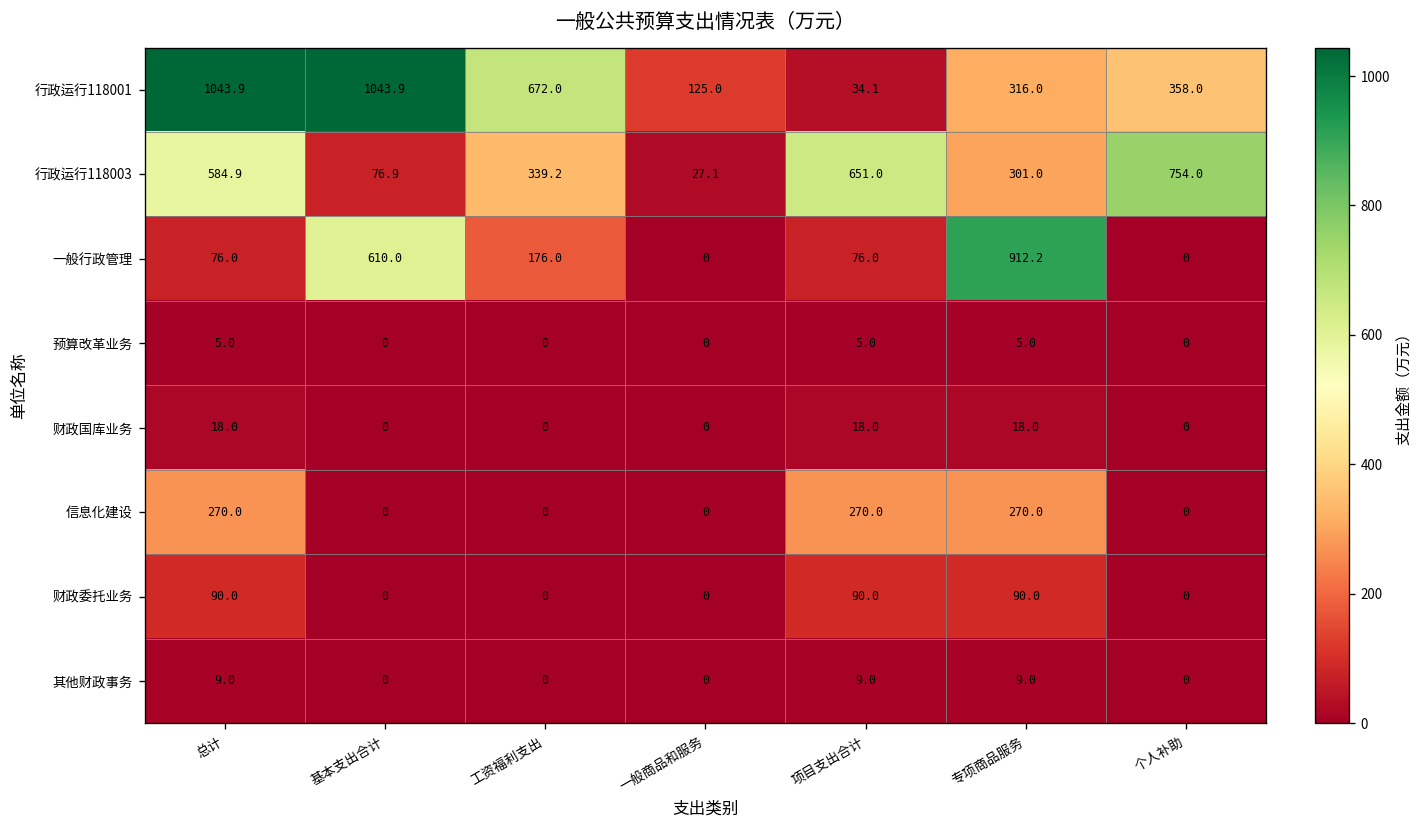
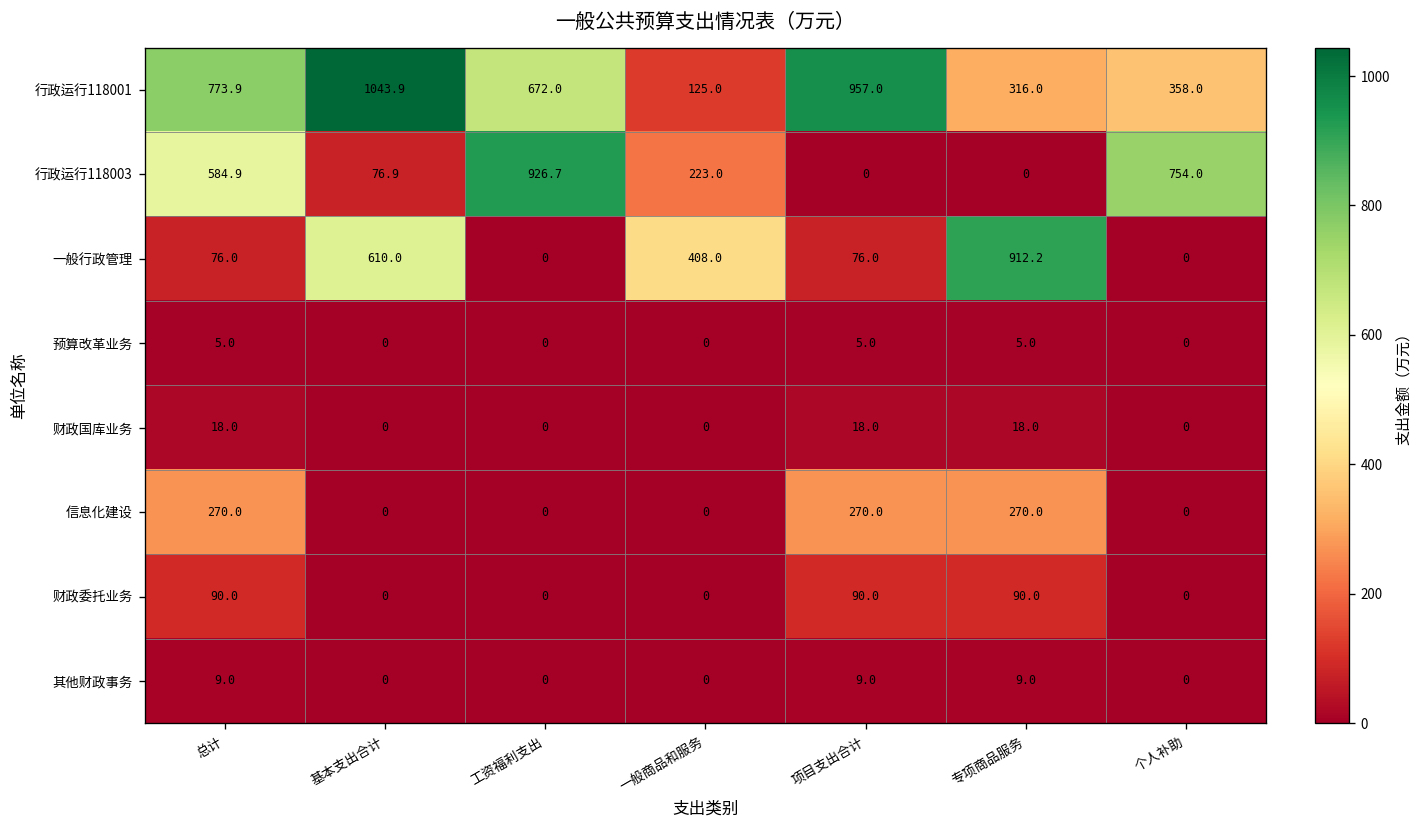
  {
    "行政运行118001": {
-     "总计": 1043.9,
+     "总计": 773.9,
      "基本支出合计": 1043.9,
      "工资福利支出": 672.0,
      "一般商品和服务": 125.0,
-     "项目支出合计": 34.1,
+     "项目支出合计": 957.0,
      "专项商品服务": 316.0,
      "个人补助": 358.0
    },
    "行政运行118003": {
      "总计": 584.9,
      "基本支出合计": 76.9,
-     "工资福利支出": 339.2,
-     "一般商品和服务": 27.1,
-     "项目支出合计": 651.0,
-     "专项商品服务": 301.0,
+     "工资福利支出": 926.7,
+     "一般商品和服务": 223.0,
+     "项目支出合计": 0,
+     "专项商品服务": 0,
      "个人补助": 754.0
    },
    "一般行政管理": {
      "总计": 76.0,
      "基本支出合计": 610.0,
-     "工资福利支出": 176.0,
-     "一般商品和服务": 0,
+     "工资福利支出": 0,
+     "一般商品和服务": 408.0,
      "项目支出合计": 76.0,
      "专项商品服务": 912.2,
      "个人补助": 0
    },
    "预算改革业务": {
      "总计": 5.0,
      "基本支出合计": 0,
      "工资福利支出": 0,
      "一般商品和服务": 0,
      "项目支出合计": 5.0,
      "专项商品服务": 5.0,
      "个人补助": 0
    },
    "财政国库业务": {
      "总计": 18.0,
      "基本支出合计": 0,
      "工资福利支出": 0,
      "一般商品和服务": 0,
      "项目支出合计": 18.0,
      "专项商品服务": 18.0,
      "个人补助": 0
    },
    "信息化建设": {
      "总计": 270.0,
      "基本支出合计": 0,
      "工资福利支出": 0,
      "一般商品和服务": 0,
      "项目支出合计": 270.0,
      "专项商品服务": 270.0,
      "个人补助": 0
    },
    "财政委托业务": {
      "总计": 90.0,
      "基本支出合计": 0,
      "工资福利支出": 0,
      "一般商品和服务": 0,
      "项目支出合计": 90.0,
      "专项商品服务": 90.0,
      "个人补助": 0
    },
    "其他财政事务": {
      "总计": 9.0,
      "基本支出合计": 0,
      "工资福利支出": 0,
      "一般商品和服务": 0,
      "项目支出合计": 9.0,
      "专项商品服务": 9.0,
      "个人补助": 0
    }
  }
